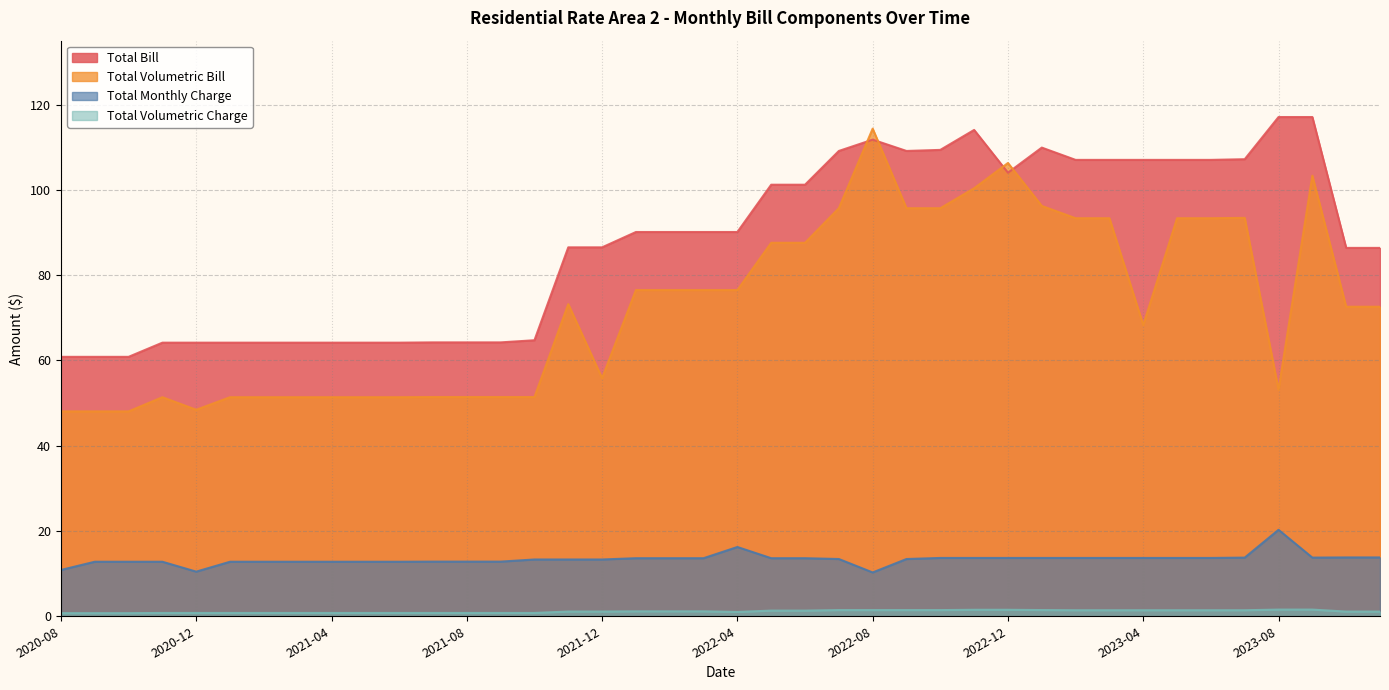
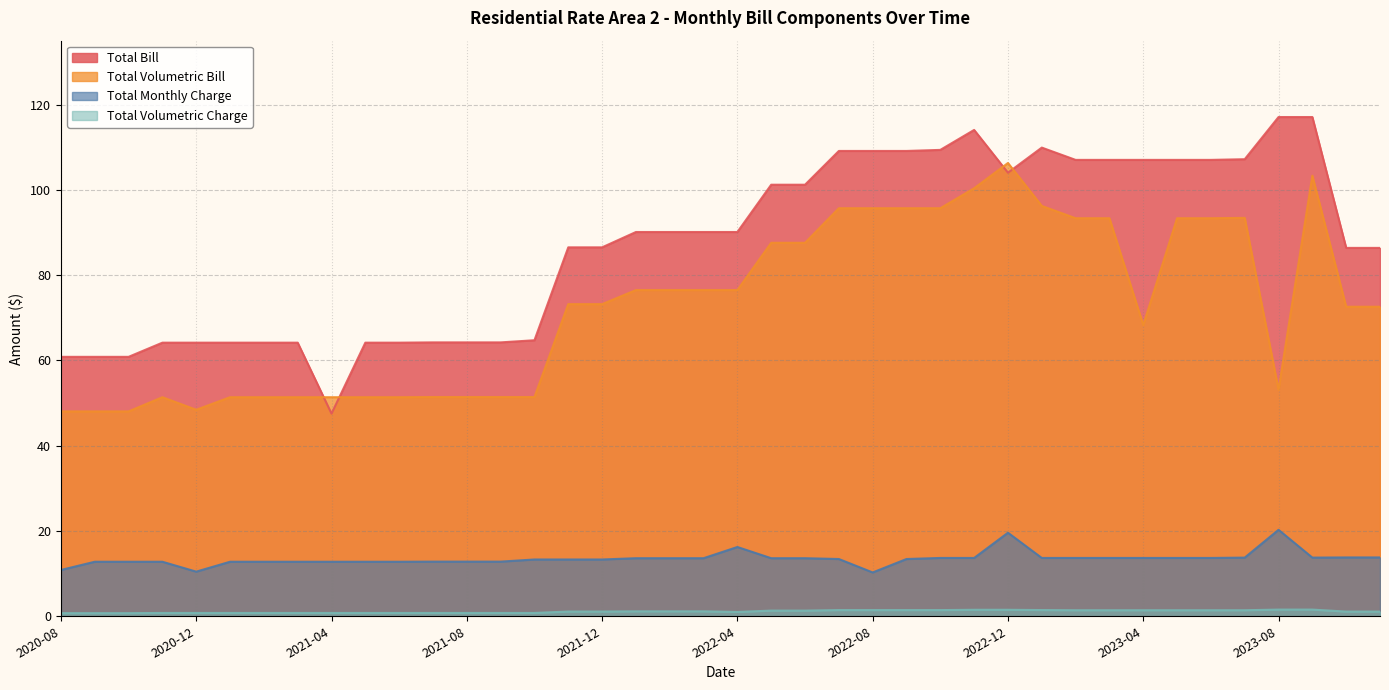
  {
    "Total Bill": {
      "2020-08": 61,
      "2020-12": 64,
-     "2021-04": 64,
+     "2021-04": 48,
      "2021-08": 64,
      "2021-12": 87,
      "2022-04": 90,
-     "2022-08": 112,
+     "2022-08": 109,
      "2022-12": 104,
      "2023-04": 107,
      "2023-08": 117
    },
    "Total Volumetric Bill": {
      "2020-08": 48,
      "2020-12": 48,
      "2021-04": 51,
      "2021-08": 51,
-     "2021-12": 56,
+     "2021-12": 73,
      "2022-04": 77,
-     "2022-08": 114,
+     "2022-08": 96,
      "2022-12": 106,
      "2023-04": 68,
      "2023-08": 53
    },
    "Total Monthly Charge": {
      "2020-08": 11,
      "2020-12": 10,
      "2021-04": 13,
      "2021-08": 13,
      "2021-12": 13,
      "2022-04": 16,
      "2022-08": 10,
-     "2022-12": 14,
+     "2022-12": 20,
      "2023-04": 14,
      "2023-08": 20
    },
    "Total Volumetric Charge": {
      "2020-08": 1,
      "2020-12": 1,
      "2021-04": 1,
      "2021-08": 1,
      "2021-12": 1,
      "2022-04": 1,
      "2022-08": 1,
      "2022-12": 2,
      "2023-04": 1,
      "2023-08": 2
    }
  }
